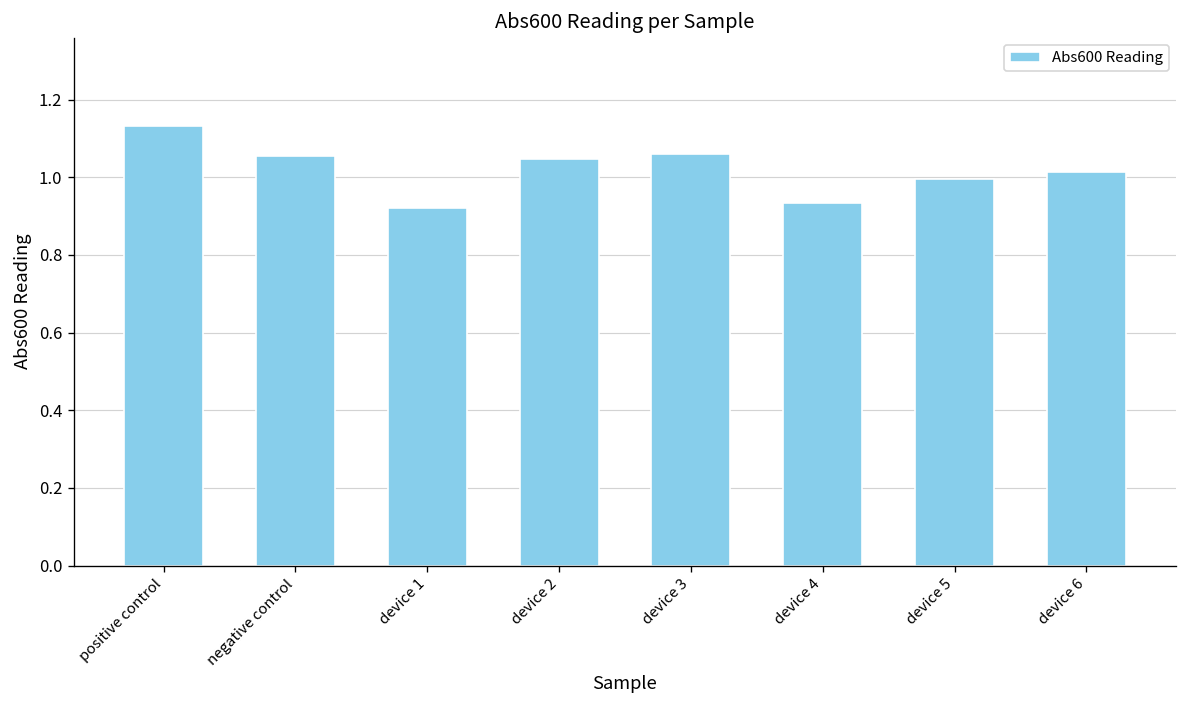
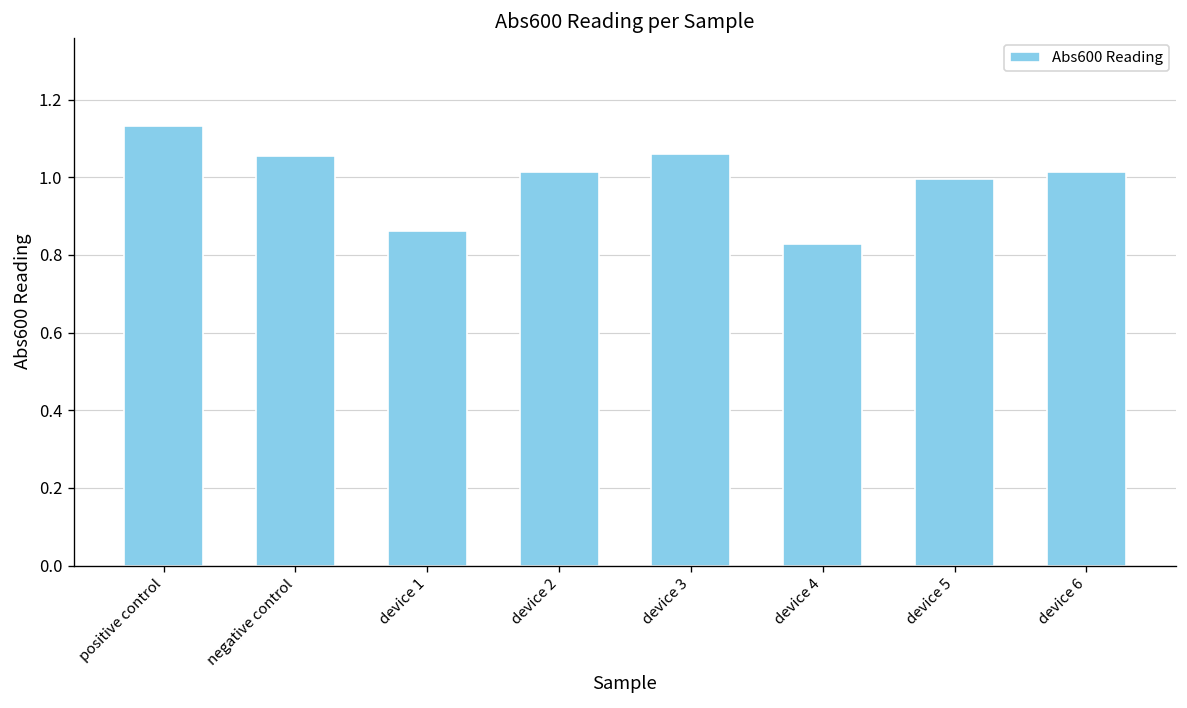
  {
    "positive control": 1.13,
    "negative control": 1.06,
-   "device 1": 0.92,
-   "device 2": 1.05,
+   "device 1": 0.86,
+   "device 2": 1.01,
    "device 3": 1.06,
-   "device 4": 0.93,
+   "device 4": 0.83,
    "device 5": 1.00,
    "device 6": 1.01
  }
